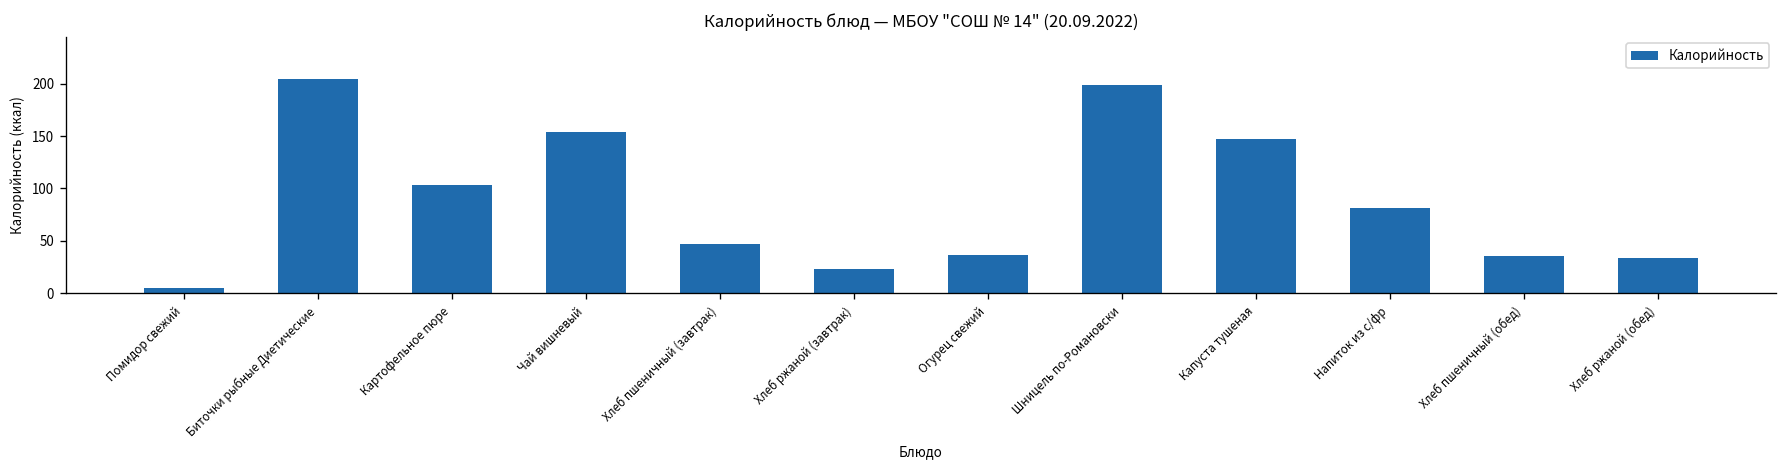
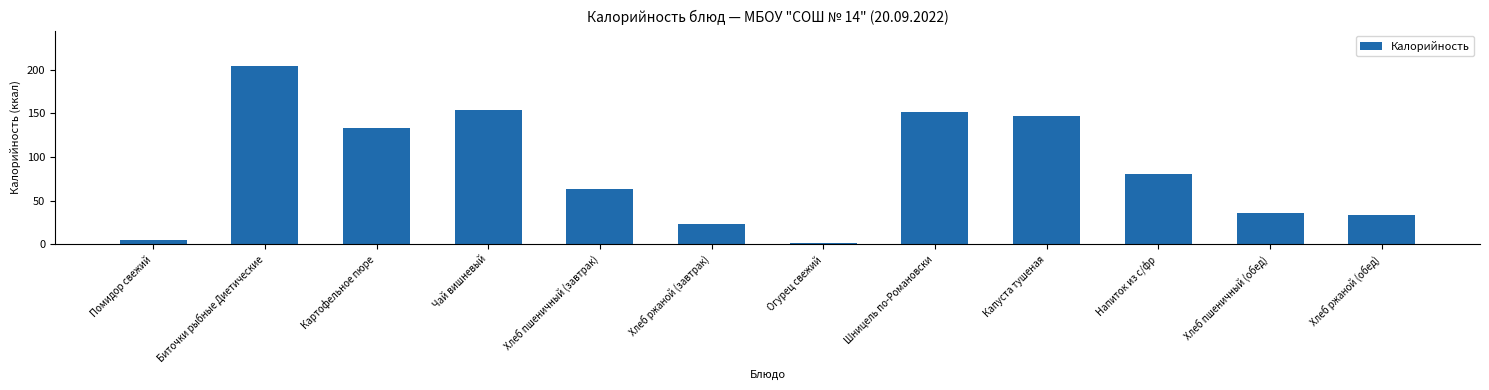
  {
    "Помидор свежий": 10,
    "Биточки рыбные Диетические": 200,
-   "Картофельное пюре": 100,
+   "Картофельное пюре": 130,
    "Чай вишневый": 150,
-   "Хлеб пшеничный (завтрак)": 50,
+   "Хлеб пшеничный (завтрак)": 60,
    "Хлеб ржаной (завтрак)": 20,
-   "Огурец свежий": 40,
-   "Шницель по-Романовски": 200,
+   "Огурец свежий": 0,
+   "Шницель по-Романовски": 150,
    "Капуста тушеная": 150,
    "Напиток из с/фр": 80,
    "Хлеб пшеничный (обед)": 40,
    "Хлеб ржаной (обед)": 30
  }
